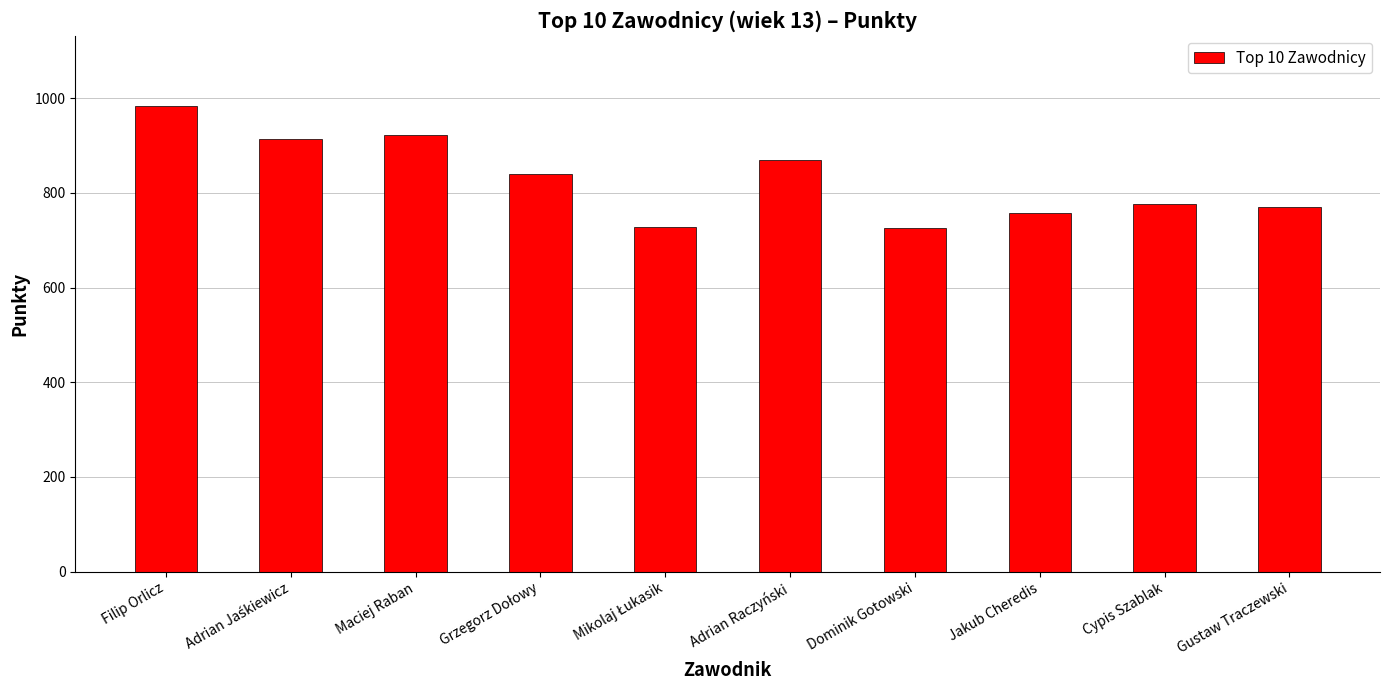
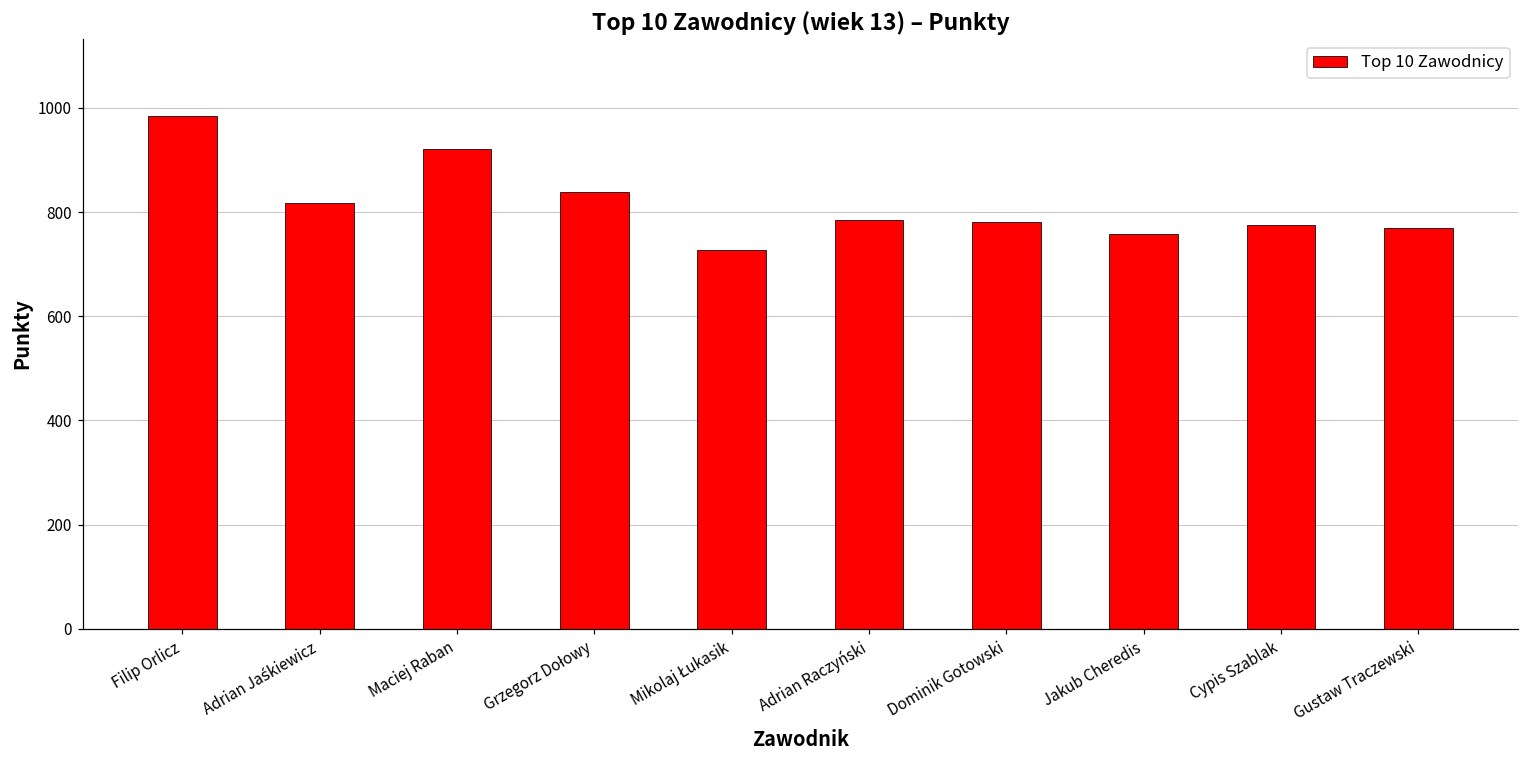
  {
    "Filip Orlicz": 980,
-   "Adrian Jaśkiewicz": 910,
+   "Adrian Jaśkiewicz": 820,
    "Maciej Raban": 920,
    "Grzegorz Dołowy": 840,
    "Mikolaj Łukasik": 730,
-   "Adrian Raczyński": 870,
-   "Dominik Gotowski": 730,
+   "Adrian Raczyński": 790,
+   "Dominik Gotowski": 780,
    "Jakub Cheredis": 760,
    "Cypis Szablak": 780,
    "Gustaw Traczewski": 770
  }
